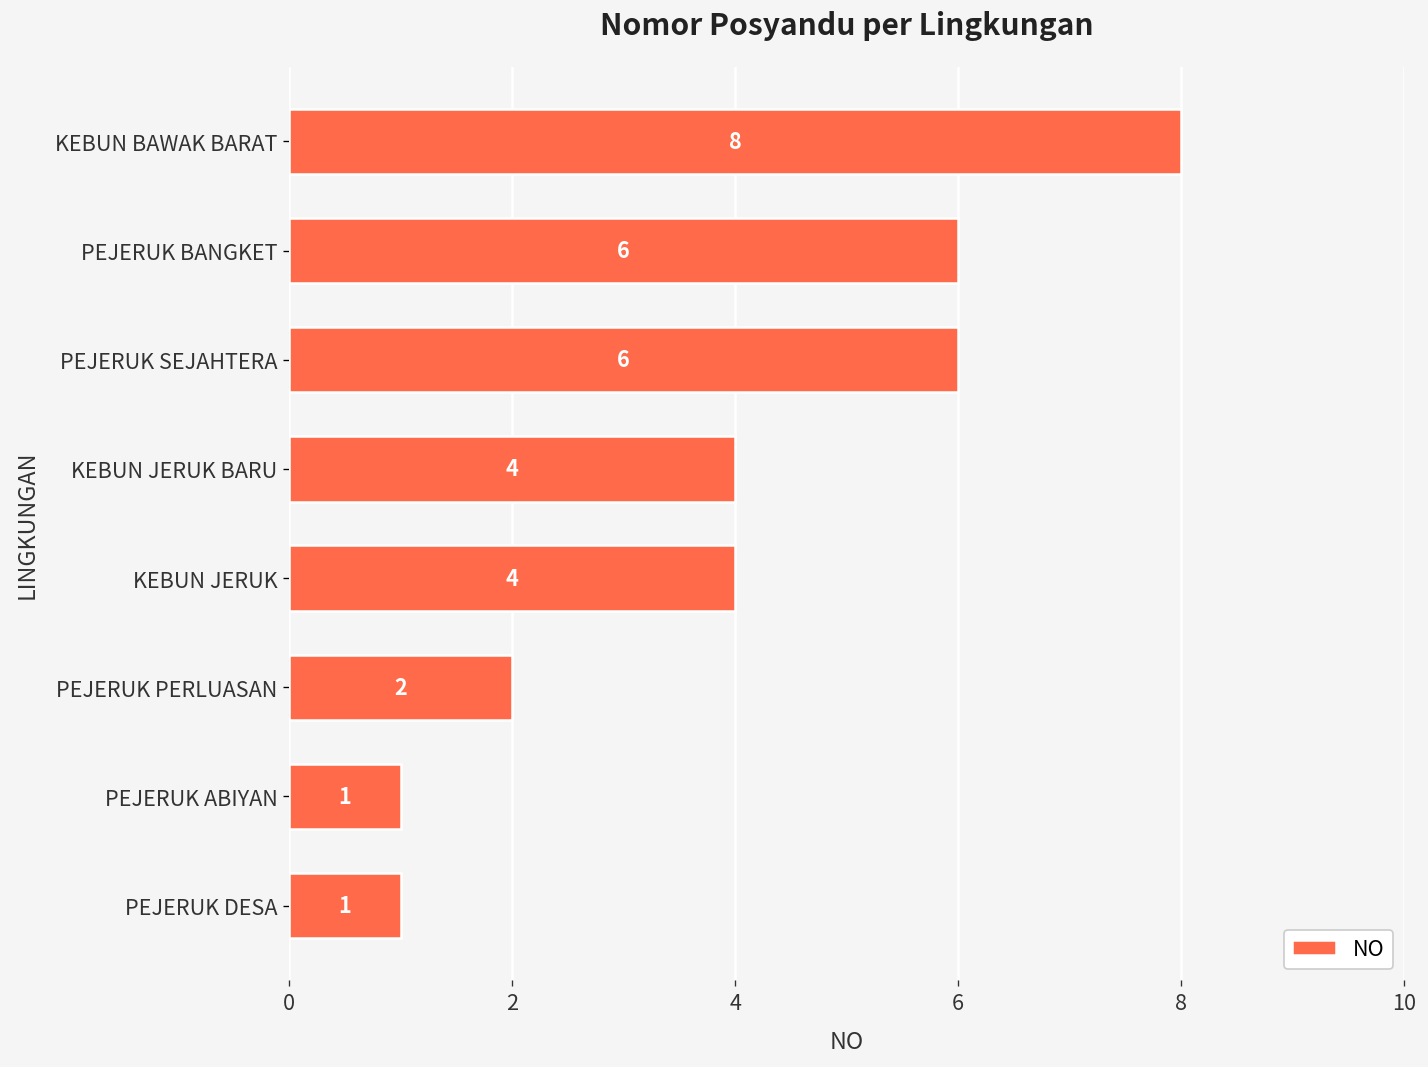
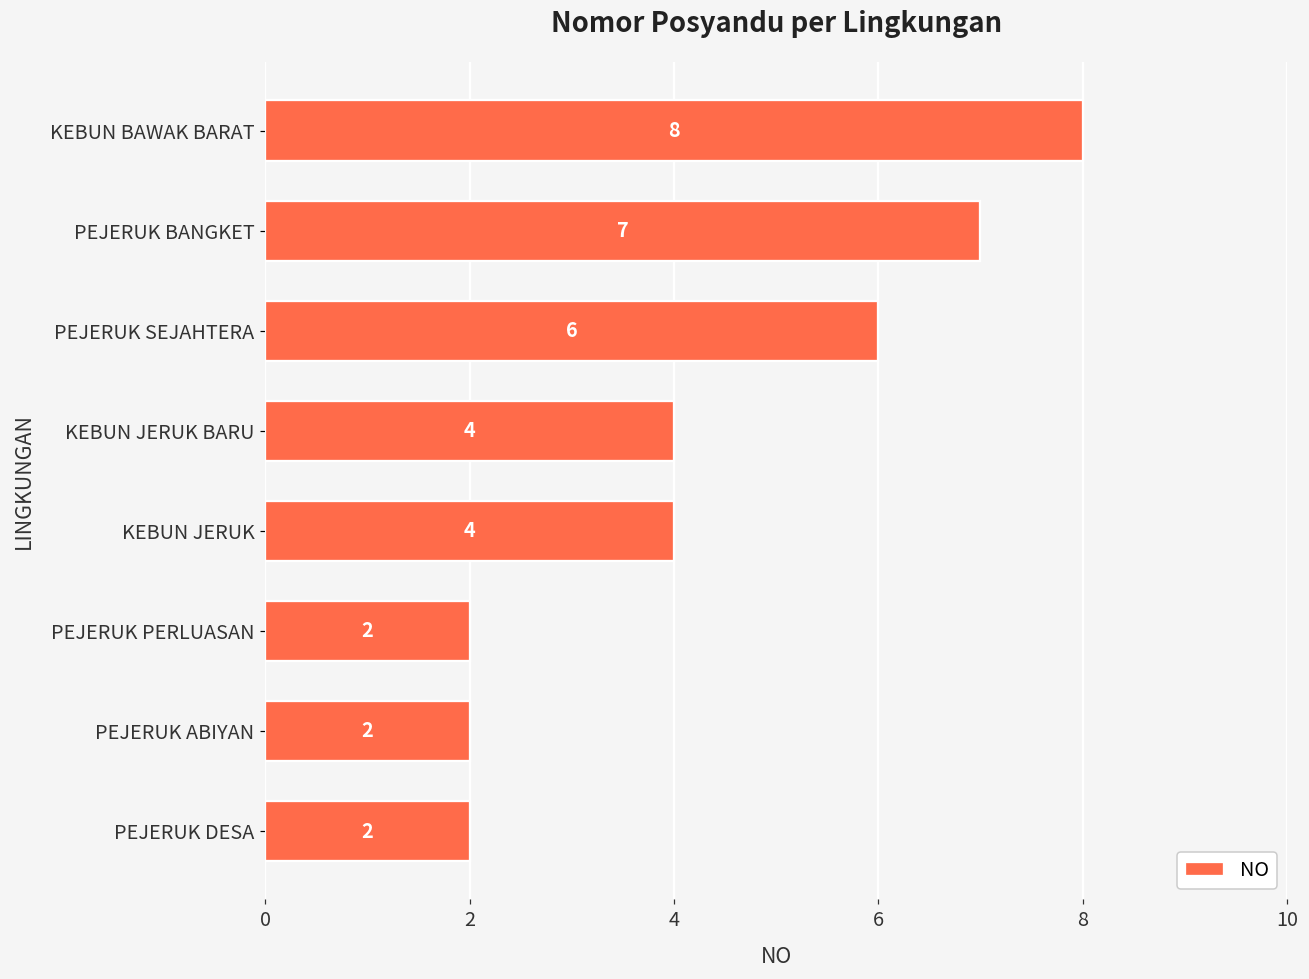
  {
    "KEBUN BAWAK BARAT": 8,
-   "PEJERUK BANGKET": 6,
+   "PEJERUK BANGKET": 7,
    "PEJERUK SEJAHTERA": 6,
    "KEBUN JERUK BARU": 4,
    "KEBUN JERUK": 4,
    "PEJERUK PERLUASAN": 2,
-   "PEJERUK ABIYAN": 1,
-   "PEJERUK DESA": 1
+   "PEJERUK ABIYAN": 2,
+   "PEJERUK DESA": 2
  }
